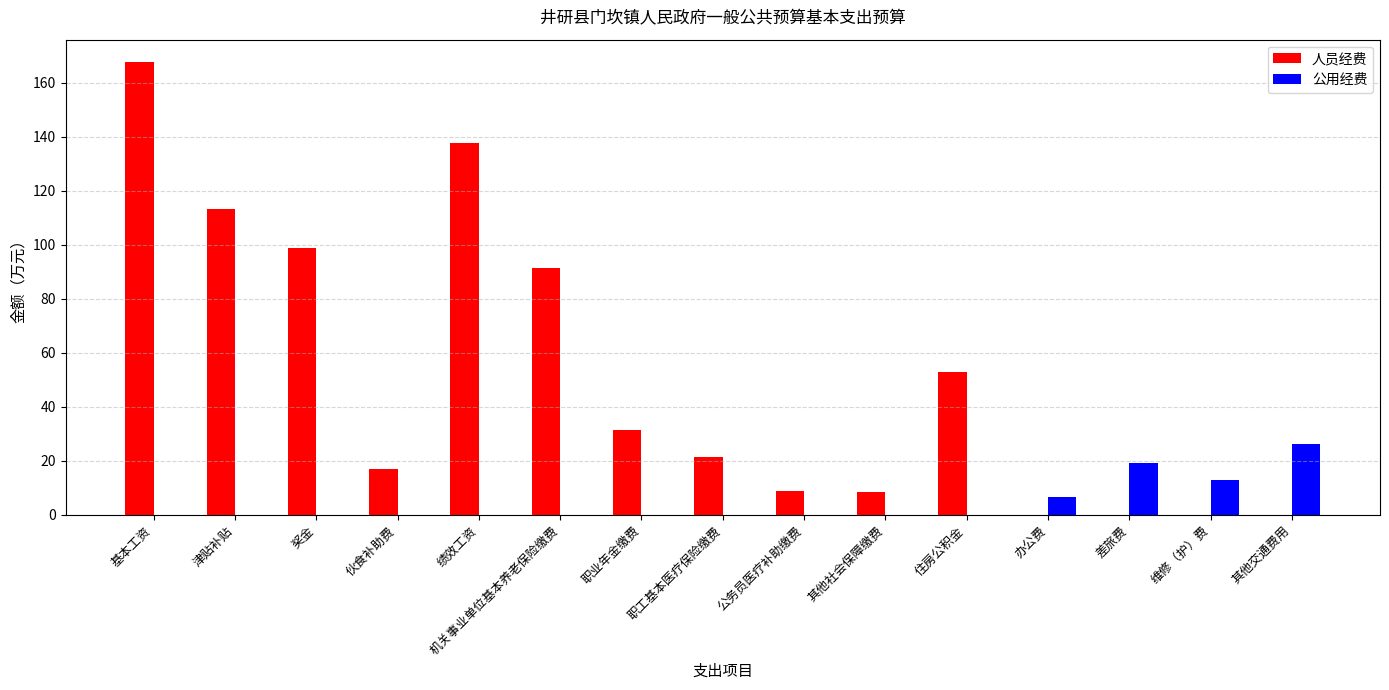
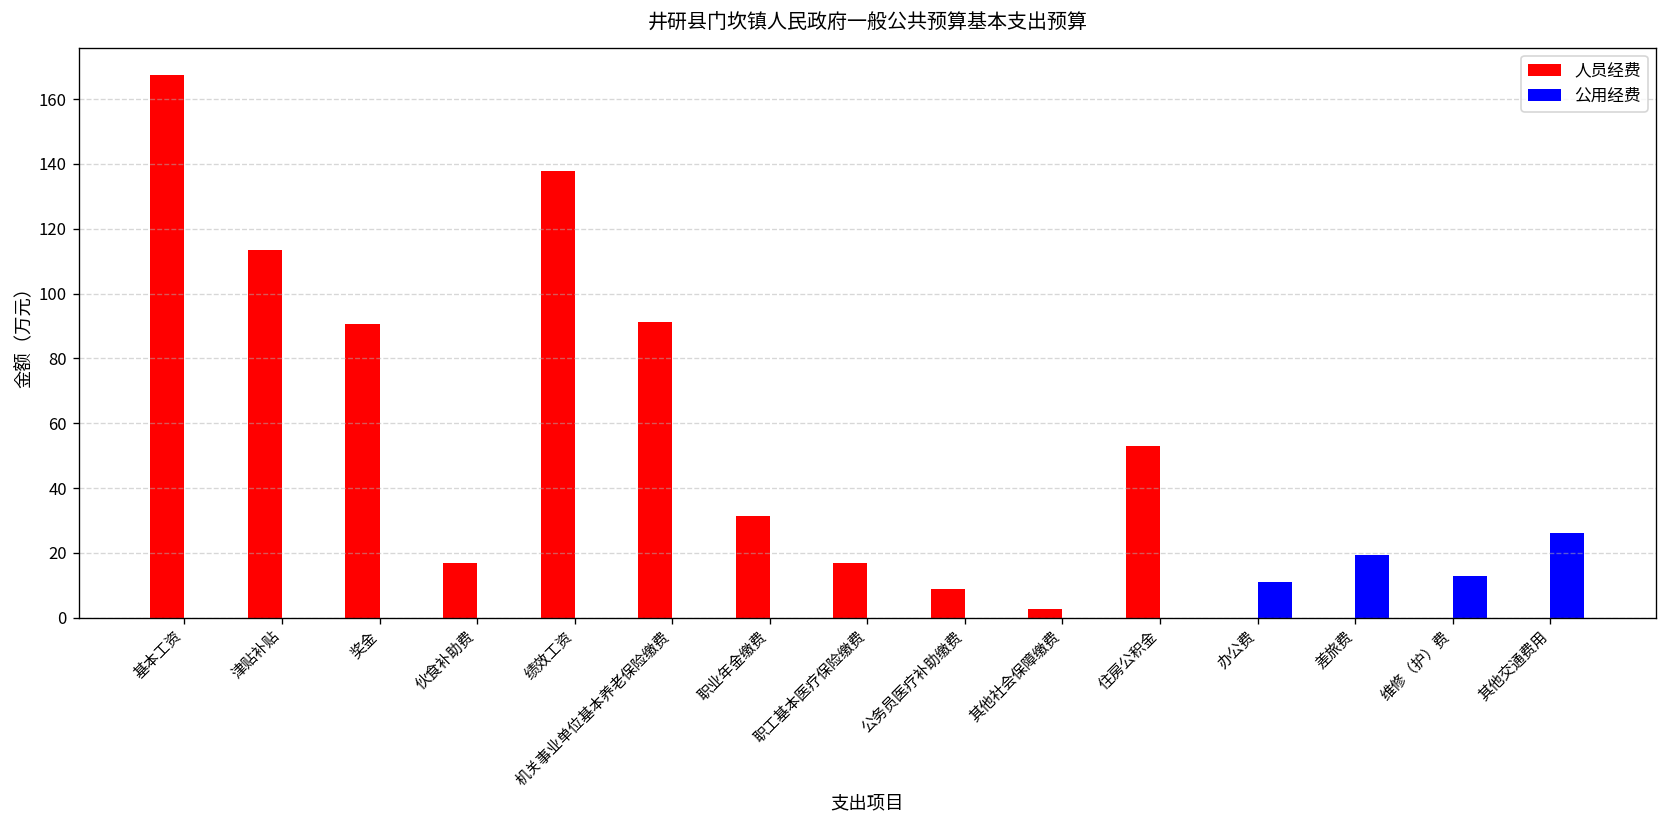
  {
    "人员经费": {
      "基本工资": 167,
      "津贴补贴": 113,
-     "奖金": 99,
+     "奖金": 91,
      "伙食补助费": 17,
      "绩效工资": 138,
      "机关事业单位基本养老保险缴费": 91,
      "职业年金缴费": 31,
-     "职工基本医疗保险缴费": 21,
+     "职工基本医疗保险缴费": 17,
      "公务员医疗补助缴费": 9,
-     "其他社会保障缴费": 8,
+     "其他社会保障缴费": 3,
      "住房公积金": 53,
      "办公费": 0,
      "差旅费": 0,
      "维修（护）费": 0,
      "其他交通费用": 0
    },
    "公用经费": {
      "基本工资": 0,
      "津贴补贴": 0,
      "奖金": 0,
      "伙食补助费": 0,
      "绩效工资": 0,
      "机关事业单位基本养老保险缴费": 0,
      "职业年金缴费": 0,
      "职工基本医疗保险缴费": 0,
      "公务员医疗补助缴费": 0,
      "其他社会保障缴费": 0,
      "住房公积金": 0,
-     "办公费": 7,
+     "办公费": 11,
      "差旅费": 19,
      "维修（护）费": 13,
      "其他交通费用": 26
    }
  }
